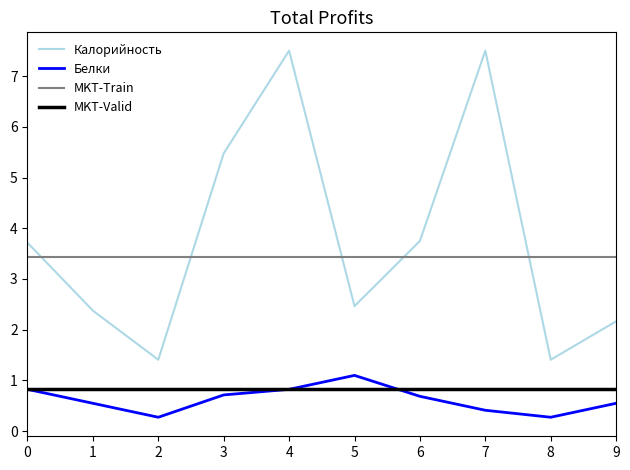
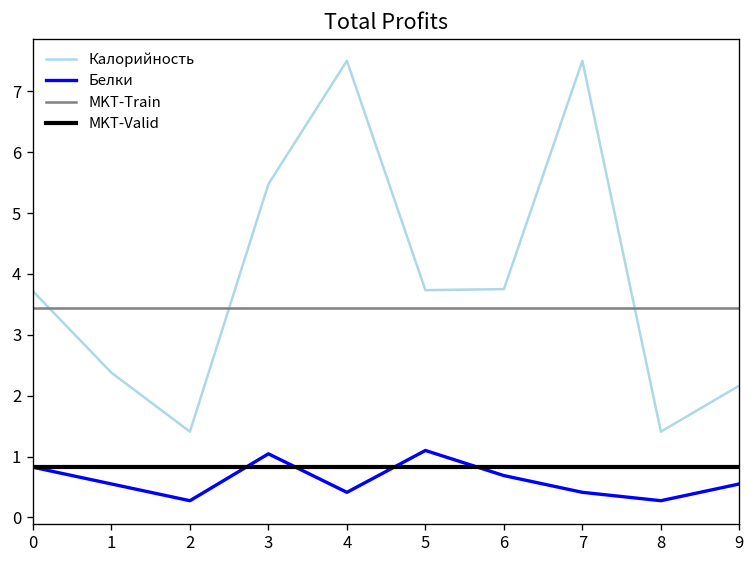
  {
    "Калорийность": {
      "0": 3.7,
      "1": 2.4,
      "2": 1.4,
      "3": 5.5,
      "4": 7.5,
-     "5": 2.5,
+     "5": 3.7,
      "6": 3.8,
      "7": 7.5,
      "8": 1.4,
      "9": 2.2
    },
    "Белки": {
      "0": 0.8,
      "1": 0.6,
      "2": 0.3,
-     "3": 0.7,
-     "4": 0.8,
+     "3": 1.0,
+     "4": 0.4,
      "5": 1.1,
      "6": 0.7,
      "7": 0.4,
      "8": 0.3,
      "9": 0.6
    }
  }
